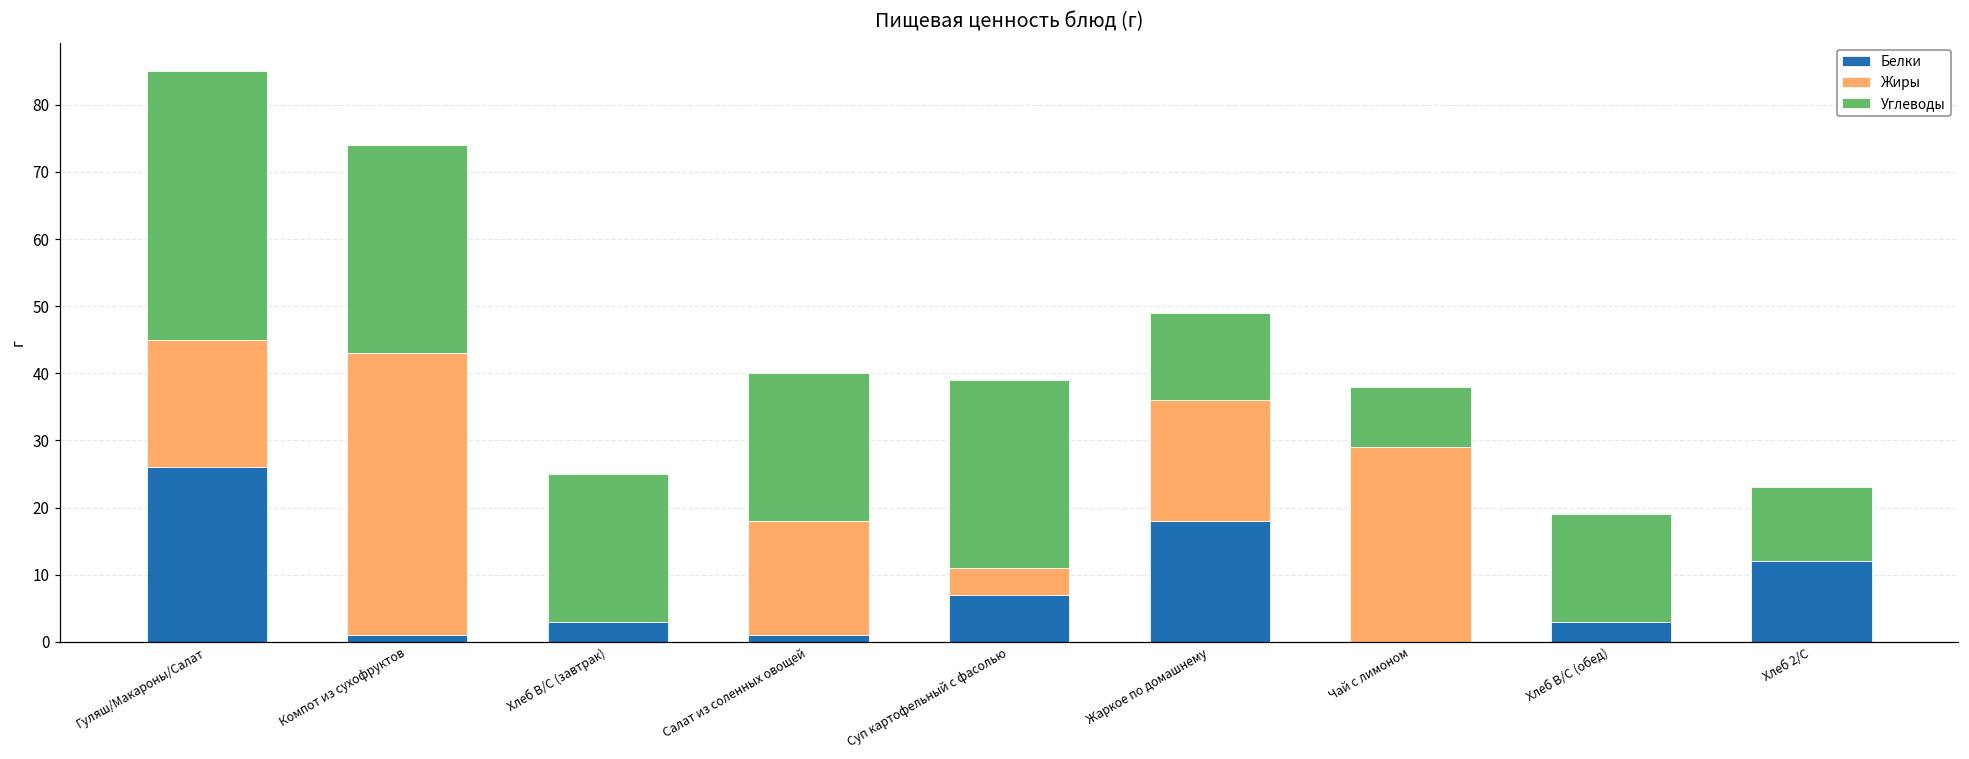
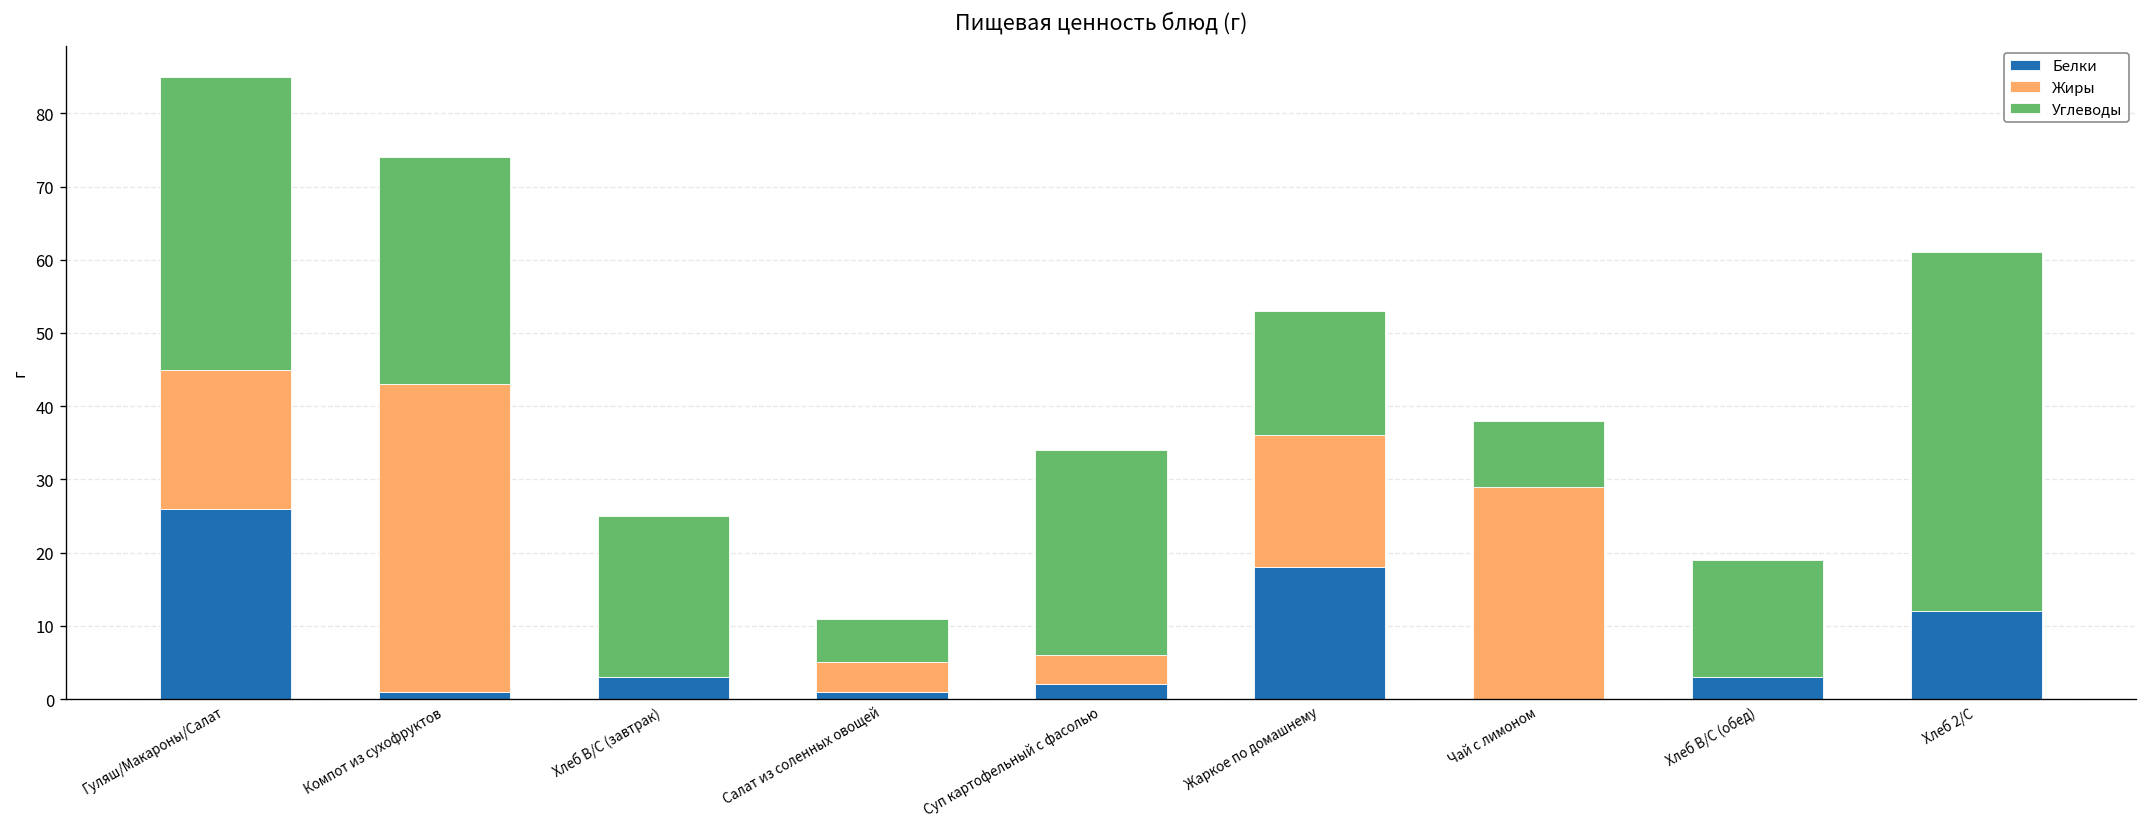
  {
    "Белки": {
      "Гуляш/Макароны/Салат": 26,
      "Компот из сухофруктов": 1,
      "Хлеб В/С (завтрак)": 3,
      "Салат из соленных овощей": 1,
-     "Суп картофельный с фасолью": 7,
+     "Суп картофельный с фасолью": 2,
      "Жаркое по домашнему": 18,
      "Чай с лимоном": 0,
      "Хлеб В/С (обед)": 3,
      "Хлеб 2/С": 12
    },
    "Жиры": {
      "Гуляш/Макароны/Салат": 19,
      "Компот из сухофруктов": 42,
      "Хлеб В/С (завтрак)": 0,
-     "Салат из соленных овощей": 17,
+     "Салат из соленных овощей": 4,
      "Суп картофельный с фасолью": 4,
      "Жаркое по домашнему": 18,
      "Чай с лимоном": 29,
      "Хлеб В/С (обед)": 0,
      "Хлеб 2/С": 0
    },
    "Углеводы": {
      "Гуляш/Макароны/Салат": 40,
      "Компот из сухофруктов": 31,
      "Хлеб В/С (завтрак)": 22,
-     "Салат из соленных овощей": 22,
+     "Салат из соленных овощей": 6,
      "Суп картофельный с фасолью": 28,
-     "Жаркое по домашнему": 13,
+     "Жаркое по домашнему": 17,
      "Чай с лимоном": 9,
      "Хлеб В/С (обед)": 16,
-     "Хлеб 2/С": 11
+     "Хлеб 2/С": 49
    }
  }
